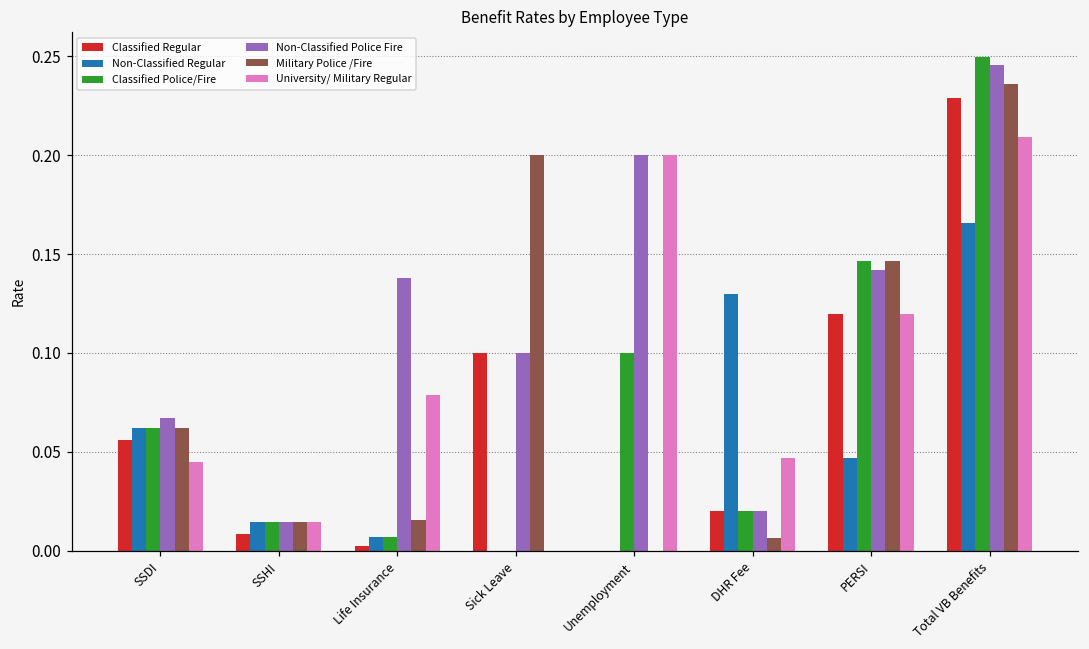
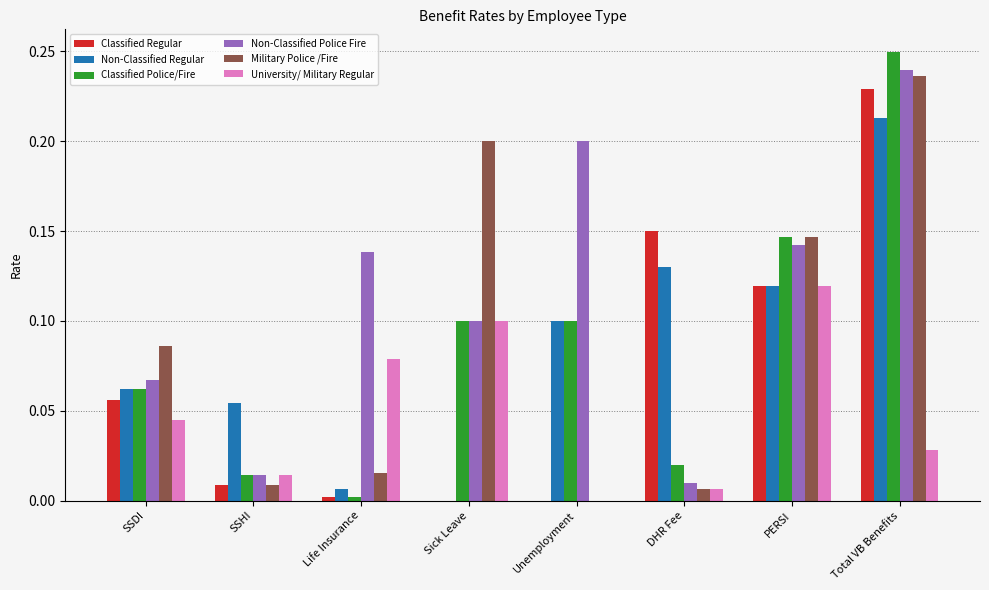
  {
    "Classified Regular": {
      "SSDI": 0.056,
      "SSHI": 0.009,
      "Life Insurance": 0.002,
-     "Sick Leave": 0.1,
+     "Sick Leave": 0.0,
      "Unemployment": 0.00,
-     "DHR Fee": 0.02,
+     "DHR Fee": 0.15,
      "PERSI": 0.12,
      "Total VB Benefits": 0.23
    },
    "Non-Classified Regular": {
      "SSDI": 0.062,
-     "SSHI": 0.015,
+     "SSHI": 0.054,
      "Life Insurance": 0.007,
      "Sick Leave": 0.000,
-     "Unemployment": 0.0,
+     "Unemployment": 0.1,
      "DHR Fee": 0.130,
-     "PERSI": 0.047,
-     "Total VB Benefits": 0.166
+     "PERSI": 0.120,
+     "Total VB Benefits": 0.213
    },
    "Classified Police/Fire": {
      "SSDI": 0.062,
      "SSHI": 0.015,
-     "Life Insurance": 0.007,
-     "Sick Leave": 0.0,
+     "Life Insurance": 0.002,
+     "Sick Leave": 0.1,
      "Unemployment": 0.100,
      "DHR Fee": 0.020,
      "PERSI": 0.147,
      "Total VB Benefits": 0.250
    },
    "Non-Classified Police Fire": {
      "SSDI": 0.067,
      "SSHI": 0.015,
      "Life Insurance": 0.138,
      "Sick Leave": 0.100,
      "Unemployment": 0.200,
-     "DHR Fee": 0.02,
+     "DHR Fee": 0.01,
      "PERSI": 0.142,
-     "Total VB Benefits": 0.246
+     "Total VB Benefits": 0.240
    },
    "Military Police /Fire": {
-     "SSDI": 0.062,
-     "SSHI": 0.015,
+     "SSDI": 0.086,
+     "SSHI": 0.009,
      "Life Insurance": 0.016,
      "Sick Leave": 0.200,
      "Unemployment": 0.000,
      "DHR Fee": 0.007,
      "PERSI": 0.147,
      "Total VB Benefits": 0.236
    },
    "University/ Military Regular": {
      "SSDI": 0.045,
      "SSHI": 0.015,
      "Life Insurance": 0.079,
-     "Sick Leave": 0.0,
-     "Unemployment": 0.2,
-     "DHR Fee": 0.047,
+     "Sick Leave": 0.1,
+     "Unemployment": 0.0,
+     "DHR Fee": 0.007,
      "PERSI": 0.120,
-     "Total VB Benefits": 0.209
+     "Total VB Benefits": 0.028
    }
  }
